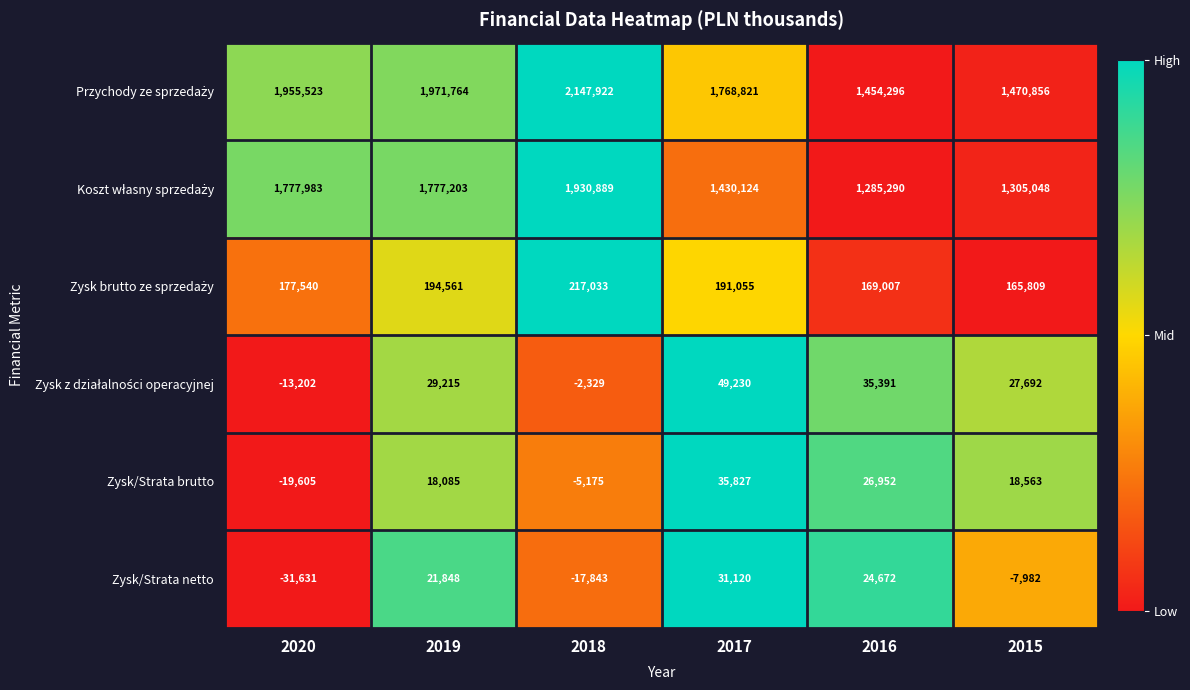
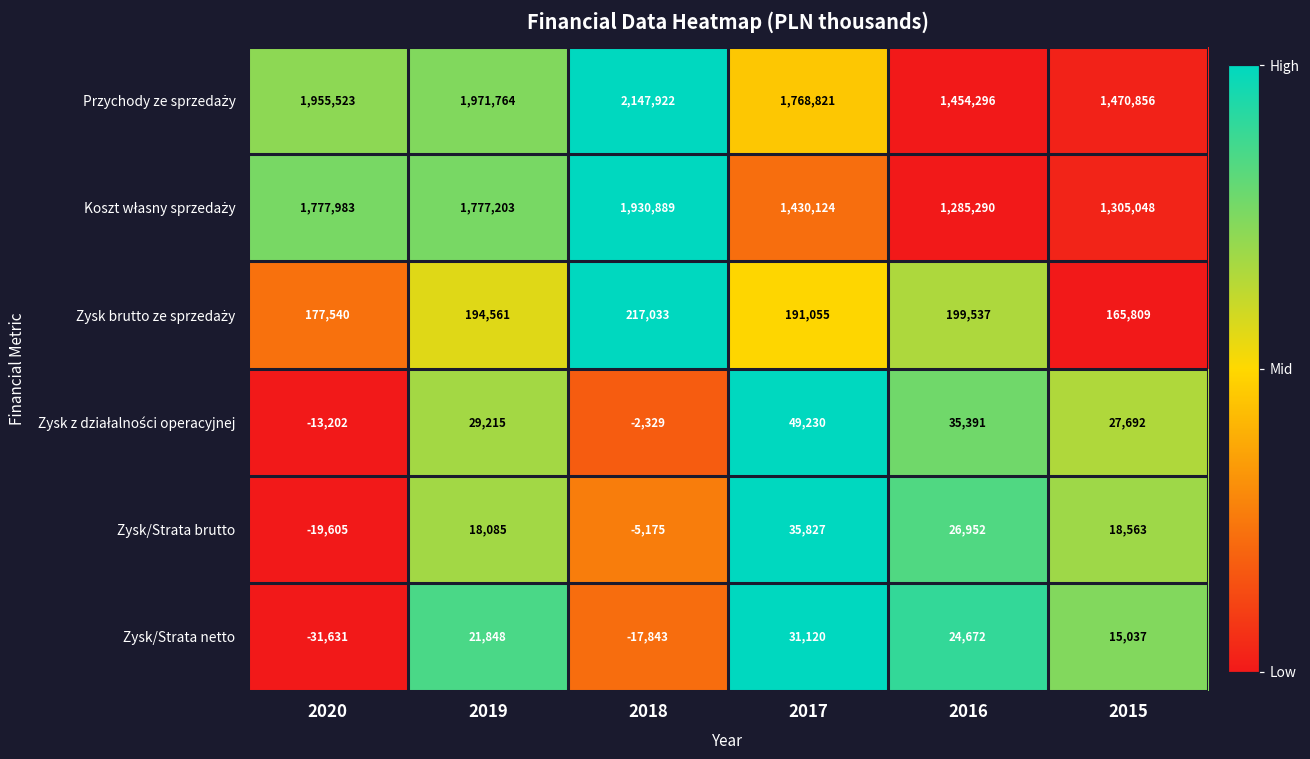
  {
    "Przychody ze sprzedaży": {
      "2020": "1,955,523",
      "2019": "1,971,764",
      "2018": "2,147,922",
      "2017": "1,768,821",
      "2016": "1,454,296",
      "2015": "1,470,856"
    },
    "Koszt własny sprzedaży": {
      "2020": "1,777,983",
      "2019": "1,777,203",
      "2018": "1,930,889",
      "2017": "1,430,124",
      "2016": "1,285,290",
      "2015": "1,305,048"
    },
    "Zysk brutto ze sprzedaży": {
      "2020": "177,540",
      "2019": "194,561",
      "2018": "217,033",
      "2017": "191,055",
-     "2016": "169,007",
+     "2016": "199,537",
      "2015": "165,809"
    },
    "Zysk z działalności operacyjnej": {
      "2020": "-13,202",
      "2019": "29,215",
      "2018": "-2,329",
      "2017": "49,230",
      "2016": "35,391",
      "2015": "27,692"
    },
    "Zysk/Strata brutto": {
      "2020": "-19,605",
      "2019": "18,085",
      "2018": "-5,175",
      "2017": "35,827",
      "2016": "26,952",
      "2015": "18,563"
    },
    "Zysk/Strata netto": {
      "2020": "-31,631",
      "2019": "21,848",
      "2018": "-17,843",
      "2017": "31,120",
      "2016": "24,672",
-     "2015": "-7,982"
+     "2015": "15,037"
    }
  }
